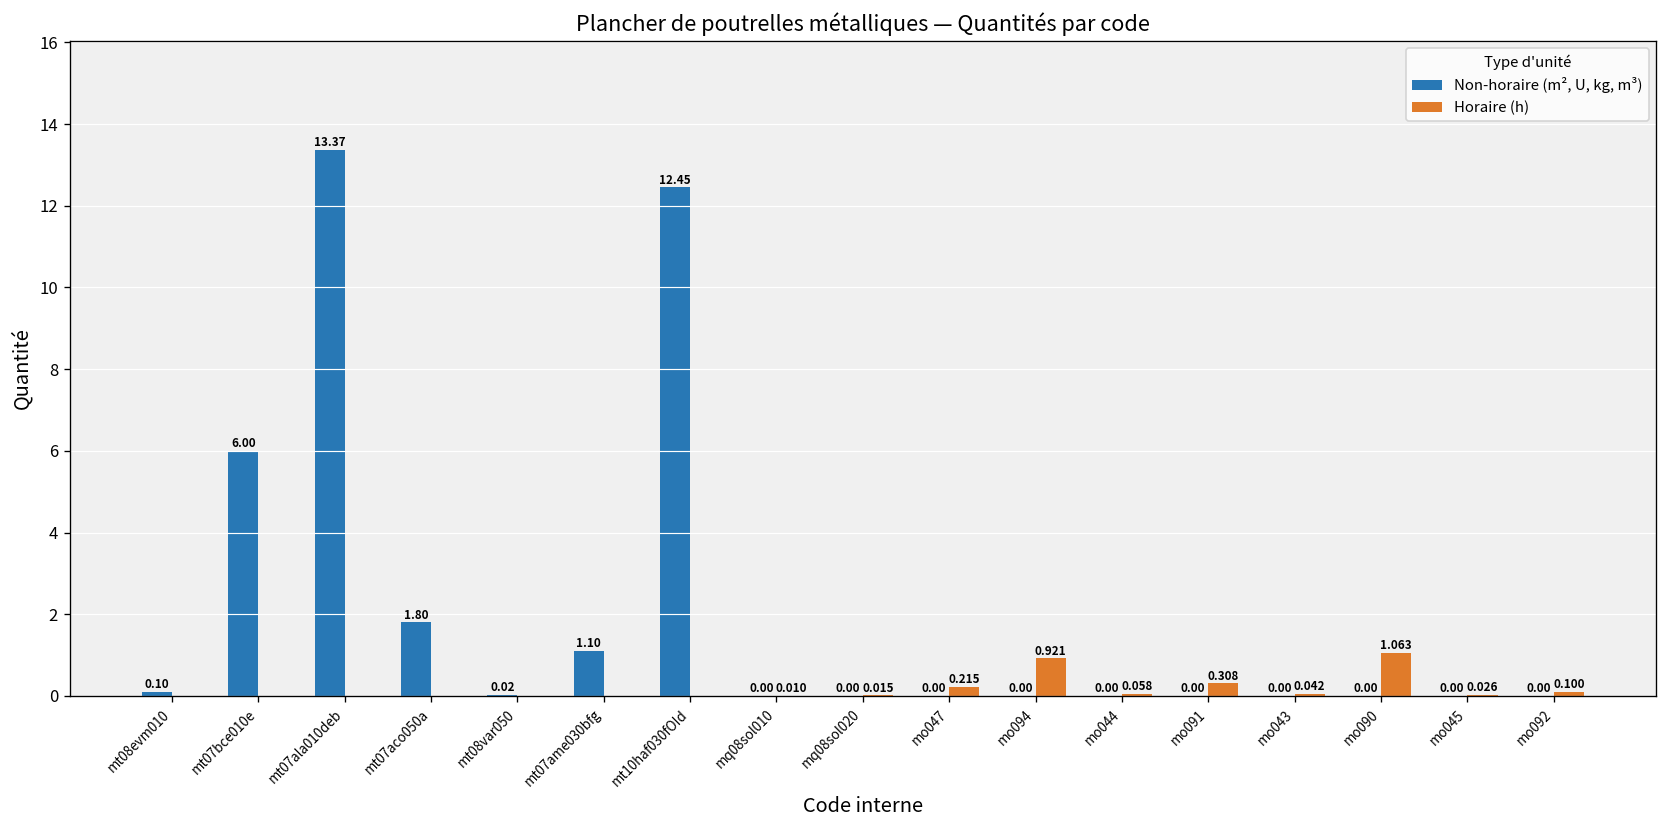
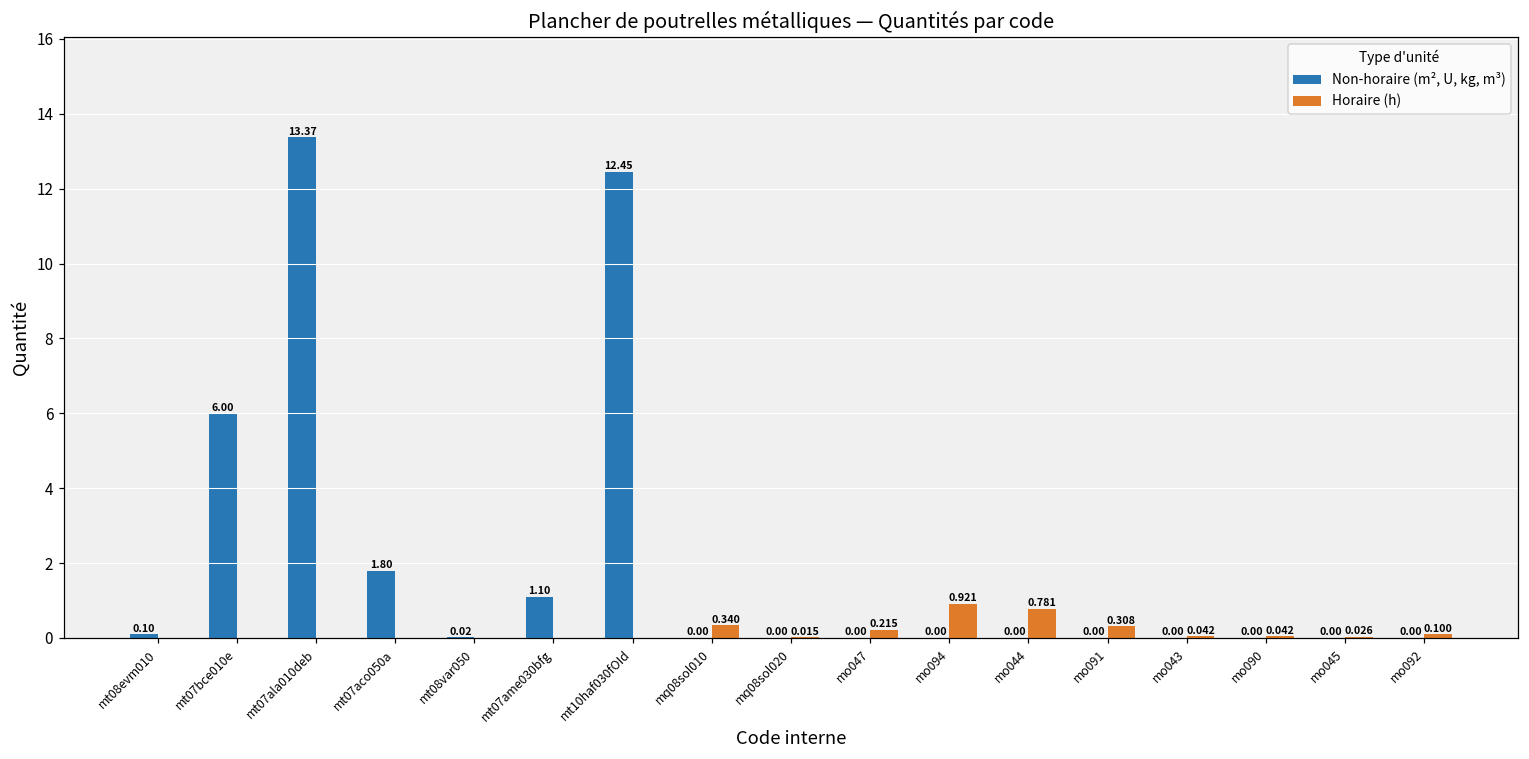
  {
    "Non-horaire (m², U, kg, m³)": {
      "mt08evm010": 0.10,
      "mt07bce010e": 6.00,
      "mt07ala010deb": 13.37,
      "mt07aco050a": 1.80,
      "mt08var050": 0.02,
      "mt07ame030bfg": 1.10,
      "mt10haf030fOId": 12.45,
      "mq08sol010": 0.00,
      "mq08sol020": 0.00,
      "mo047": 0.00,
      "mo094": 0.00,
      "mo044": 0.00,
      "mo091": 0.00,
      "mo043": 0.00,
      "mo090": 0.00,
      "mo045": 0.00,
      "mo092": 0.00
    },
    "Horaire (h)": {
-     "mq08sol010": 0.010,
+     "mq08sol010": 0.340,
      "mq08sol020": 0.015,
      "mo047": 0.215,
      "mo094": 0.921,
-     "mo044": 0.058,
+     "mo044": 0.781,
      "mo091": 0.308,
      "mo043": 0.042,
-     "mo090": 1.063,
+     "mo090": 0.042,
      "mo045": 0.026,
      "mo092": 0.100
    }
  }
